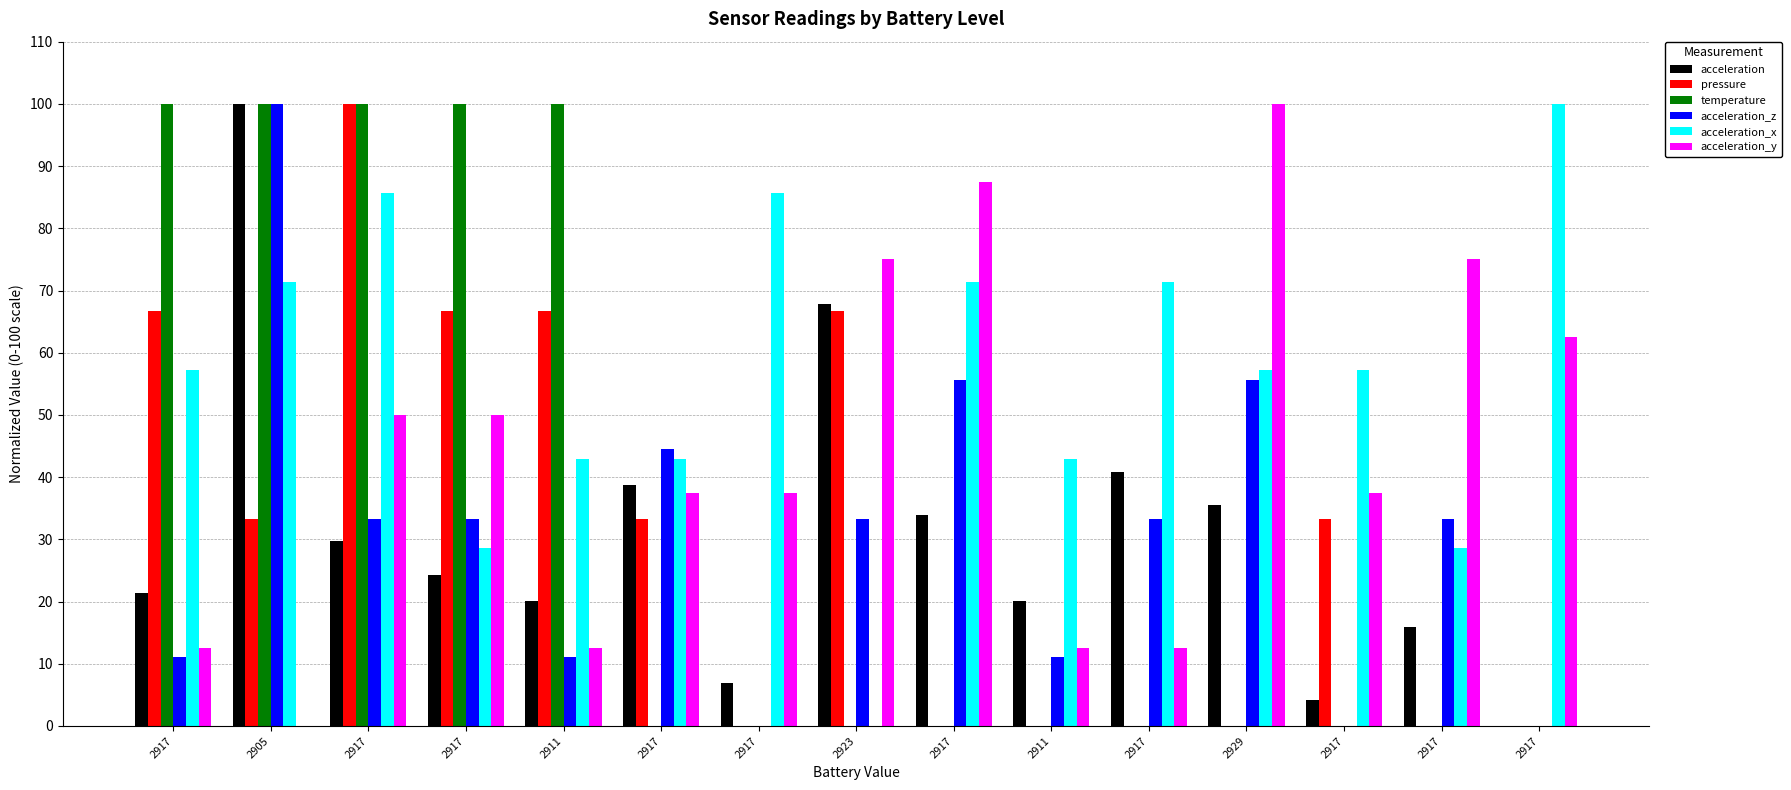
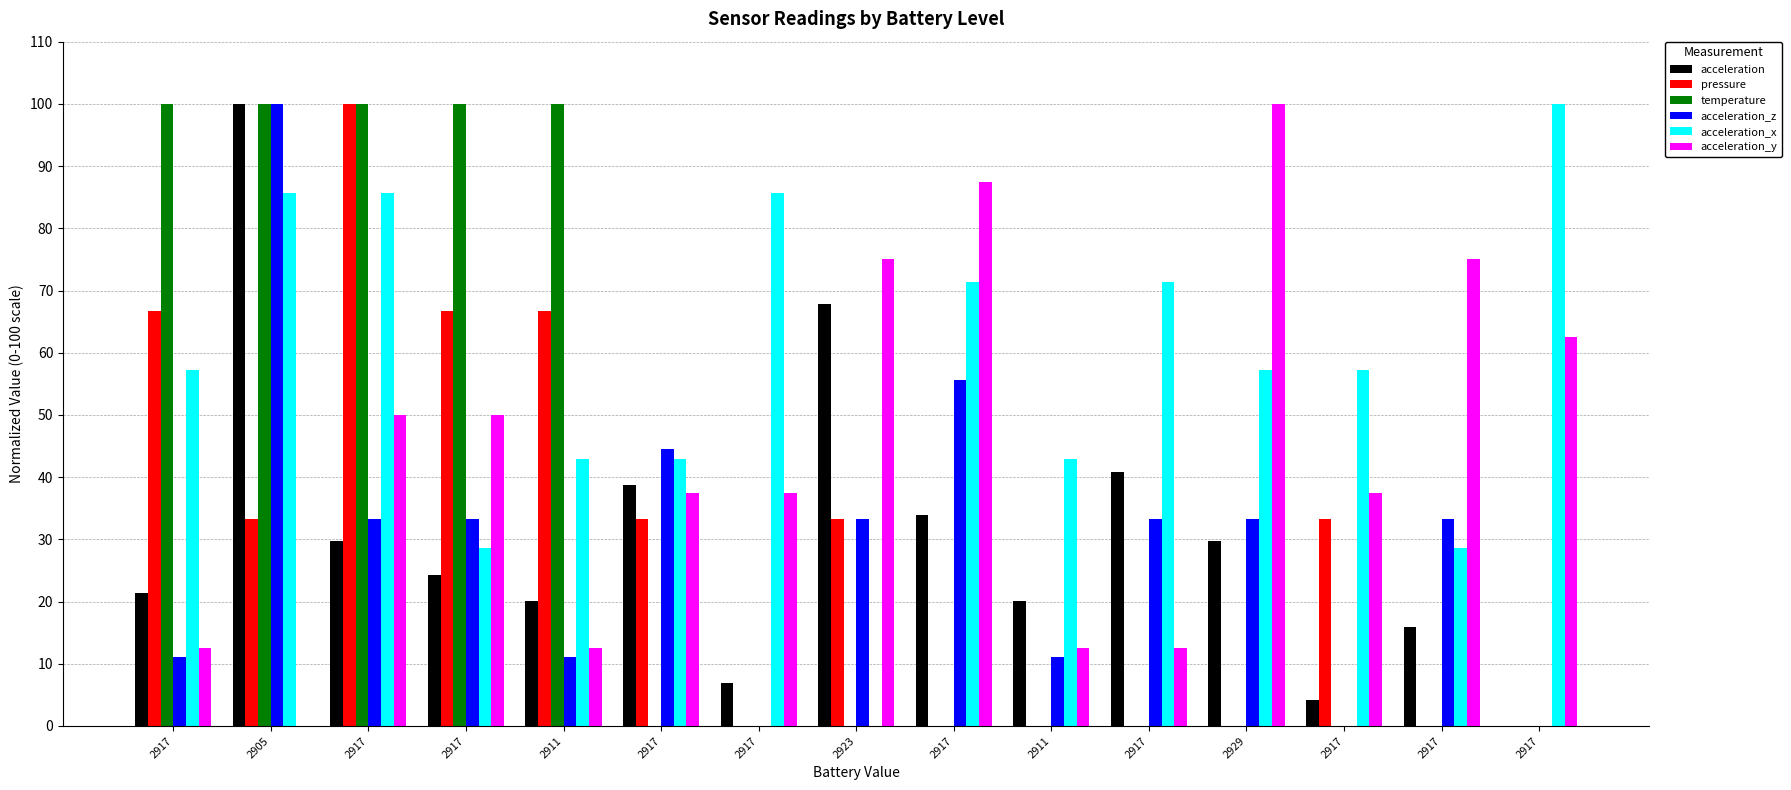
  {
    "acceleration": {
      "2905": 100,
      "2923": 68,
-     "2929": 35
+     "2929": 30
    },
    "pressure": {
      "2905": 33,
-     "2923": 67,
+     "2923": 33,
      "2929": 0
    },
    "temperature": {
      "2905": 100,
      "2923": 0,
      "2929": 0
    },
    "acceleration_z": {
      "2905": 100,
      "2923": 33,
-     "2929": 56
+     "2929": 33
    },
    "acceleration_x": {
-     "2905": 71,
+     "2905": 86,
      "2923": 0,
      "2929": 57
    },
    "acceleration_y": {
      "2905": 0,
      "2923": 75,
      "2929": 100
    }
  }
